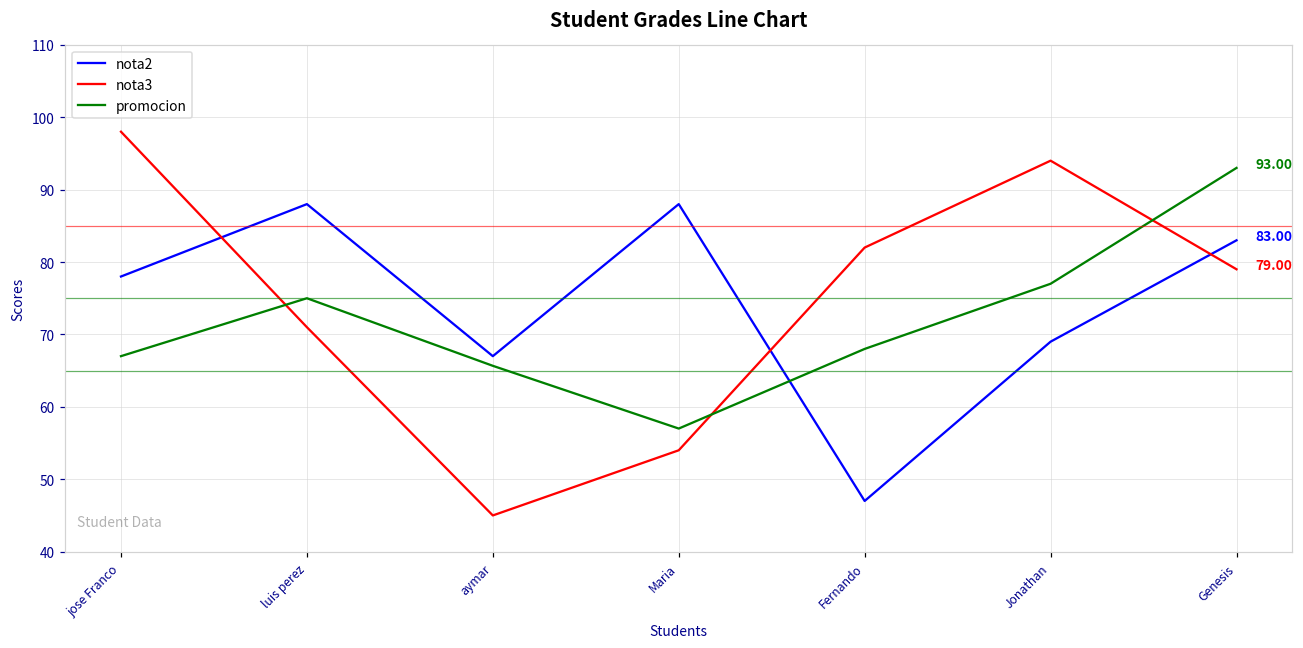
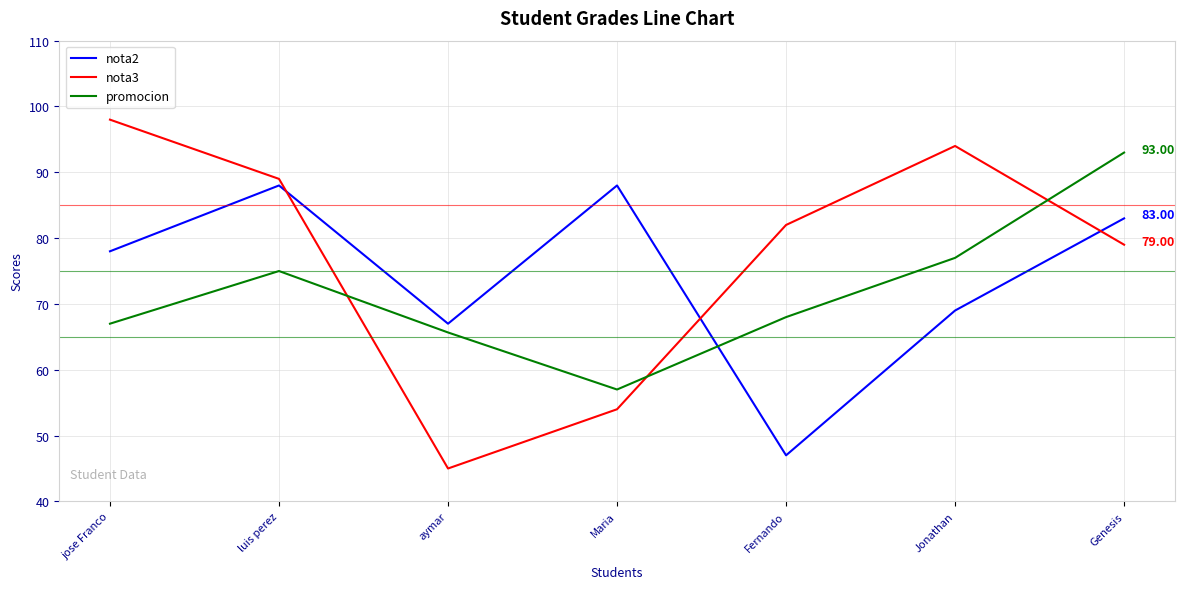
  {
    "nota2": {
      "Genesis": 83.00
    },
    "nota3": {
      "jose Franco": 98,
-     "luis perez": 71,
+     "luis perez": 89,
      "aymar": 45,
      "Maria": 54,
      "Fernando": 82,
      "Jonathan": 94
    },
    "promocion": {
      "Genesis": 93.00
    }
  }
